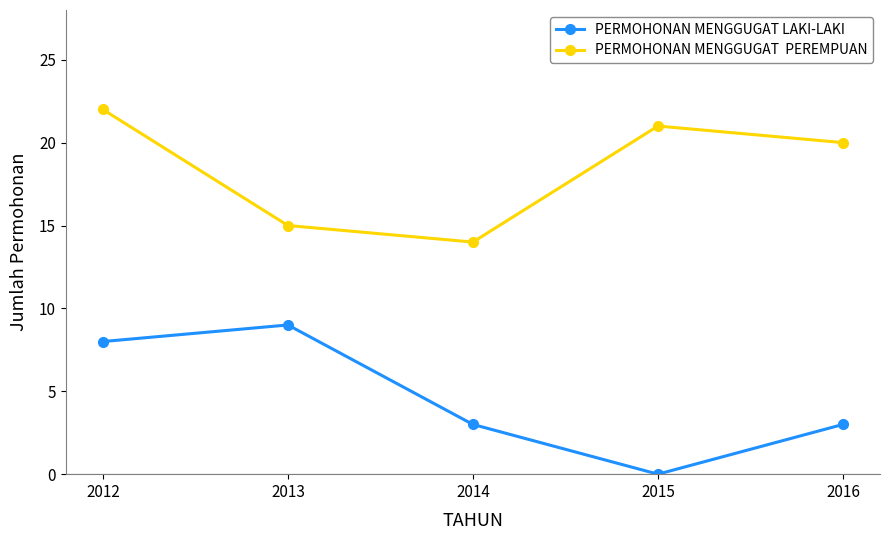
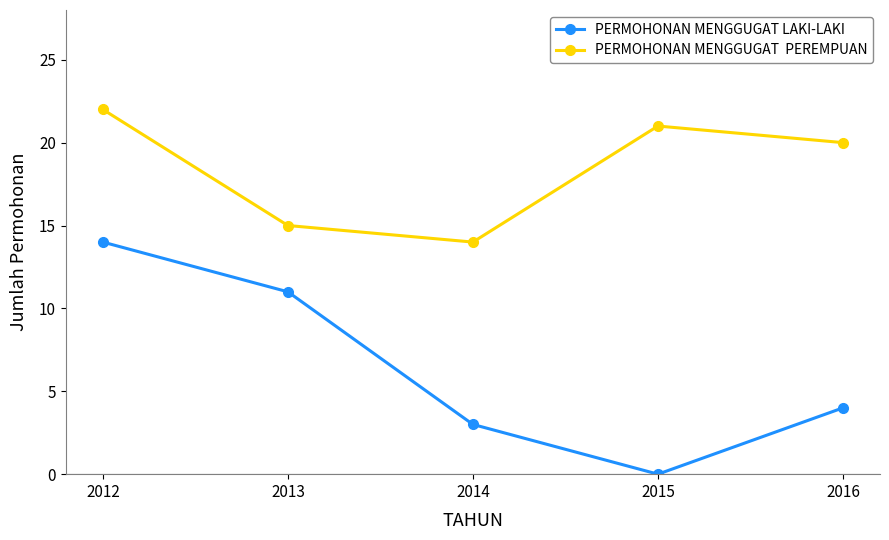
  {
    "PERMOHONAN MENGGUGAT LAKI-LAKI": {
-     "2012": 8,
-     "2013": 9,
+     "2012": 14,
+     "2013": 11,
      "2014": 3,
      "2015": 0,
-     "2016": 3
+     "2016": 4
    },
    "PERMOHONAN MENGGUGAT PEREMPUAN": {
      "2012": 22,
      "2013": 15,
      "2014": 14,
      "2015": 21,
      "2016": 20
    }
  }
